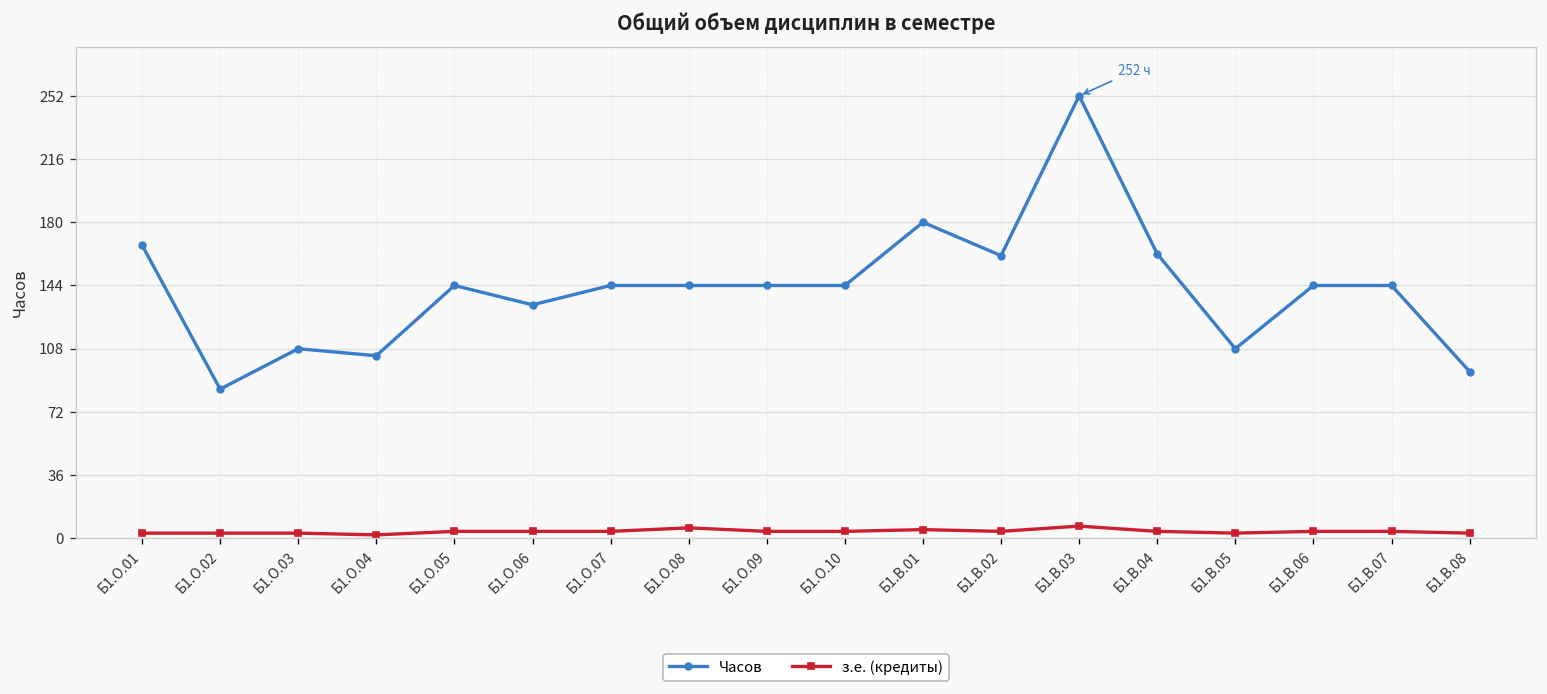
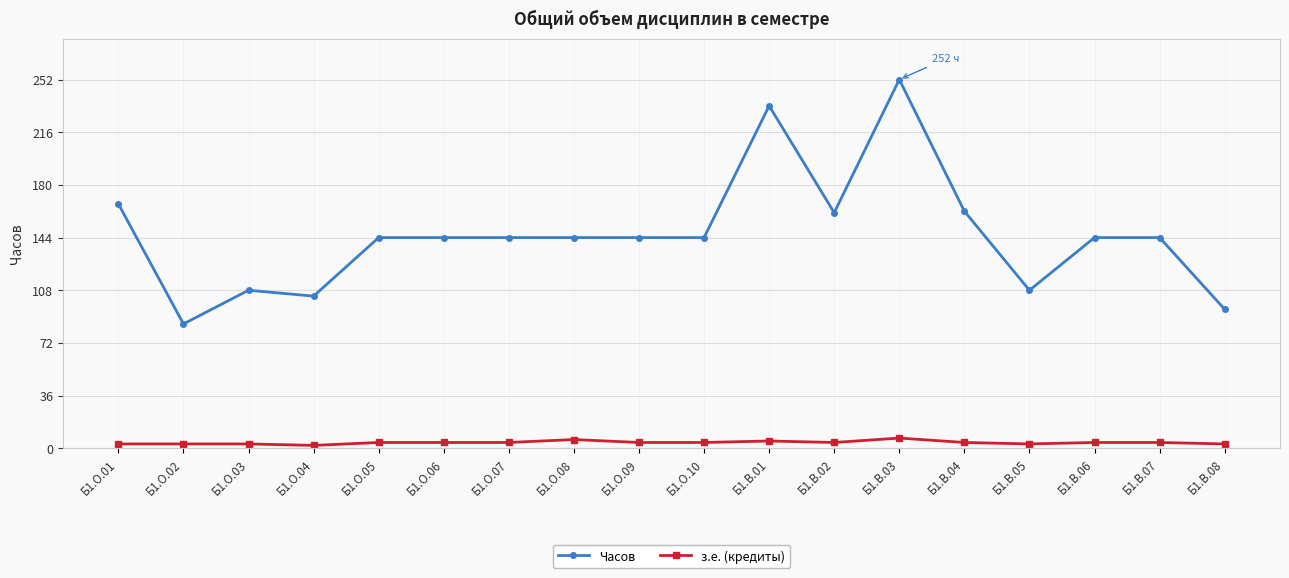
  {
    "Часов": {
      "Б1.О.01": 167,
      "Б1.О.02": 85,
      "Б1.О.03": 108,
      "Б1.О.04": 104,
      "Б1.О.05": 144,
-     "Б1.О.06": 133,
+     "Б1.О.06": 144,
      "Б1.О.07": 144,
      "Б1.О.08": 144,
      "Б1.О.09": 144,
      "Б1.О.10": 144,
-     "Б1.В.01": 180,
+     "Б1.В.01": 234,
      "Б1.В.02": 161,
      "Б1.В.04": 162,
      "Б1.В.05": 108,
      "Б1.В.06": 144,
      "Б1.В.07": 144,
      "Б1.В.08": 95
    },
    "з.е. (кредиты)": {
      "Б1.О.01": 3,
      "Б1.О.02": 3,
      "Б1.О.03": 3,
      "Б1.О.04": 2,
      "Б1.О.05": 4,
      "Б1.О.06": 4,
      "Б1.О.07": 4,
      "Б1.О.08": 6,
      "Б1.О.09": 4,
      "Б1.О.10": 4,
      "Б1.В.01": 5,
      "Б1.В.02": 4,
      "Б1.В.03": 7,
      "Б1.В.04": 4,
      "Б1.В.05": 3,
      "Б1.В.06": 4,
      "Б1.В.07": 4,
      "Б1.В.08": 3
    }
  }
